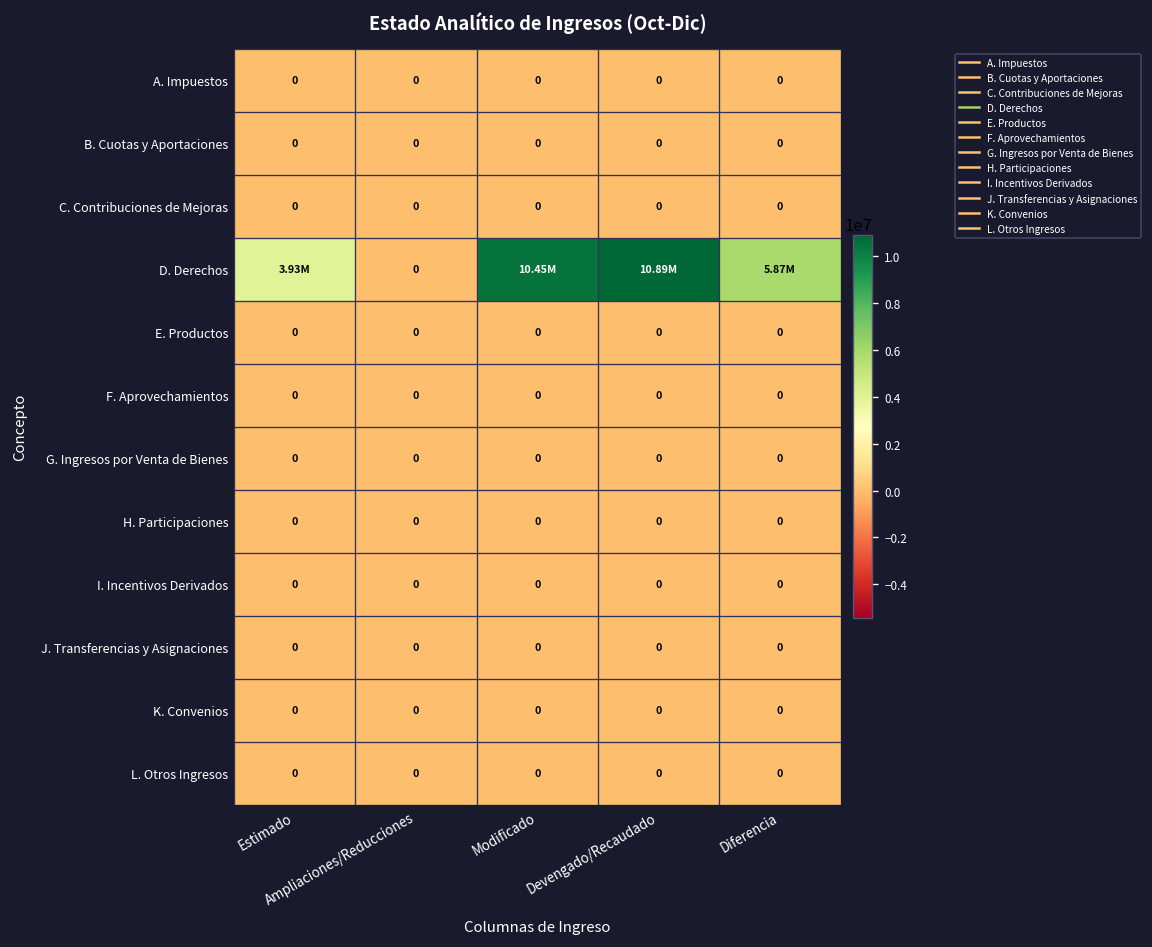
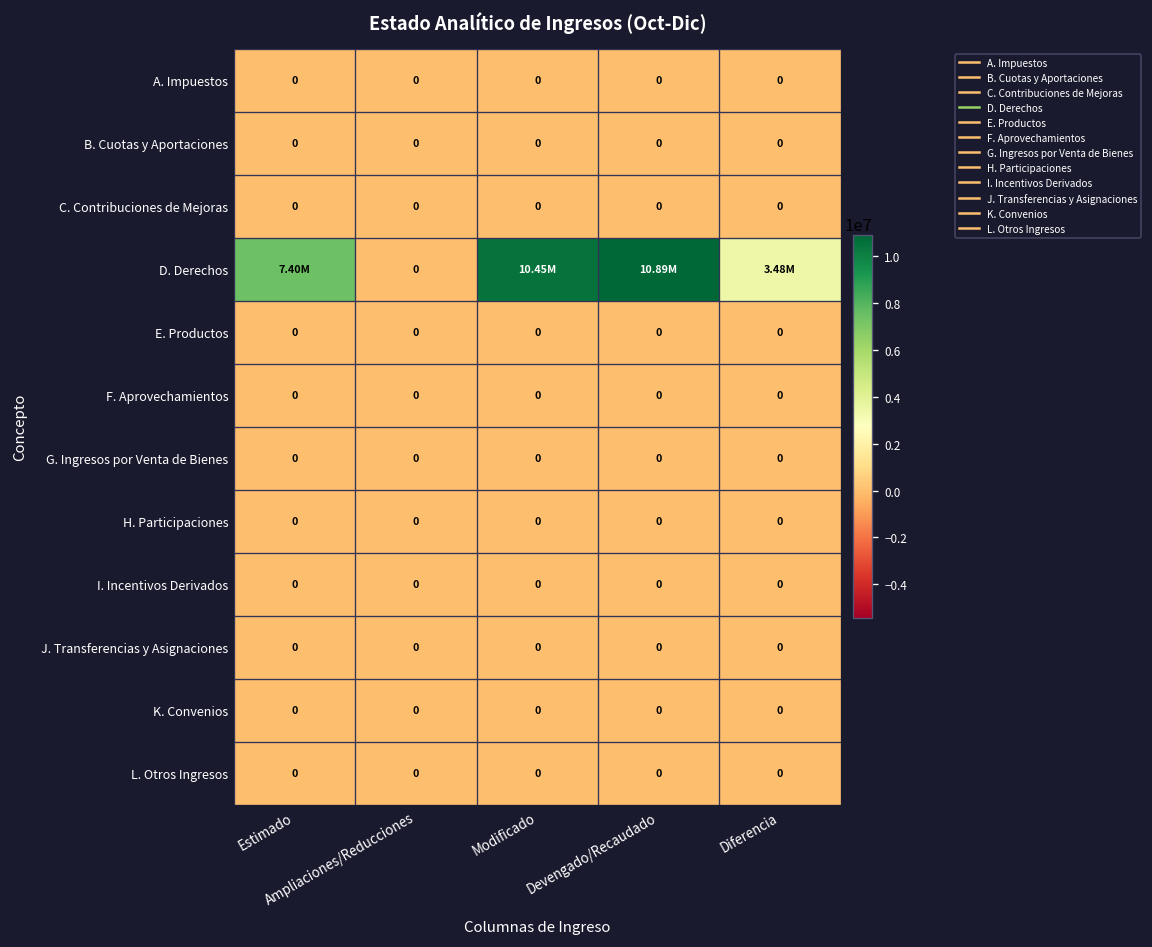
  {
    "A. Impuestos": {
      "Estimado": "0",
      "Ampliaciones/Reducciones": "0",
      "Modificado": "0",
      "Devengado/Recaudado": "0",
      "Diferencia": "0"
    },
    "B. Cuotas y Aportaciones": {
      "Estimado": "0",
      "Ampliaciones/Reducciones": "0",
      "Modificado": "0",
      "Devengado/Recaudado": "0",
      "Diferencia": "0"
    },
    "C. Contribuciones de Mejoras": {
      "Estimado": "0",
      "Ampliaciones/Reducciones": "0",
      "Modificado": "0",
      "Devengado/Recaudado": "0",
      "Diferencia": "0"
    },
    "D. Derechos": {
-     "Estimado": "3.93M",
+     "Estimado": "7.40M",
      "Ampliaciones/Reducciones": "0",
      "Modificado": "10.45M",
      "Devengado/Recaudado": "10.89M",
-     "Diferencia": "5.87M"
+     "Diferencia": "3.48M"
    },
    "E. Productos": {
      "Estimado": "0",
      "Ampliaciones/Reducciones": "0",
      "Modificado": "0",
      "Devengado/Recaudado": "0",
      "Diferencia": "0"
    },
    "F. Aprovechamientos": {
      "Estimado": "0",
      "Ampliaciones/Reducciones": "0",
      "Modificado": "0",
      "Devengado/Recaudado": "0",
      "Diferencia": "0"
    },
    "G. Ingresos por Venta de Bienes": {
      "Estimado": "0",
      "Ampliaciones/Reducciones": "0",
      "Modificado": "0",
      "Devengado/Recaudado": "0",
      "Diferencia": "0"
    },
    "H. Participaciones": {
      "Estimado": "0",
      "Ampliaciones/Reducciones": "0",
      "Modificado": "0",
      "Devengado/Recaudado": "0",
      "Diferencia": "0"
    },
    "I. Incentivos Derivados": {
      "Estimado": "0",
      "Ampliaciones/Reducciones": "0",
      "Modificado": "0",
      "Devengado/Recaudado": "0",
      "Diferencia": "0"
    },
    "J. Transferencias y Asignaciones": {
      "Estimado": "0",
      "Ampliaciones/Reducciones": "0",
      "Modificado": "0",
      "Devengado/Recaudado": "0",
      "Diferencia": "0"
    },
    "K. Convenios": {
      "Estimado": "0",
      "Ampliaciones/Reducciones": "0",
      "Modificado": "0",
      "Devengado/Recaudado": "0",
      "Diferencia": "0"
    },
    "L. Otros Ingresos": {
      "Estimado": "0",
      "Ampliaciones/Reducciones": "0",
      "Modificado": "0",
      "Devengado/Recaudado": "0",
      "Diferencia": "0"
    }
  }
